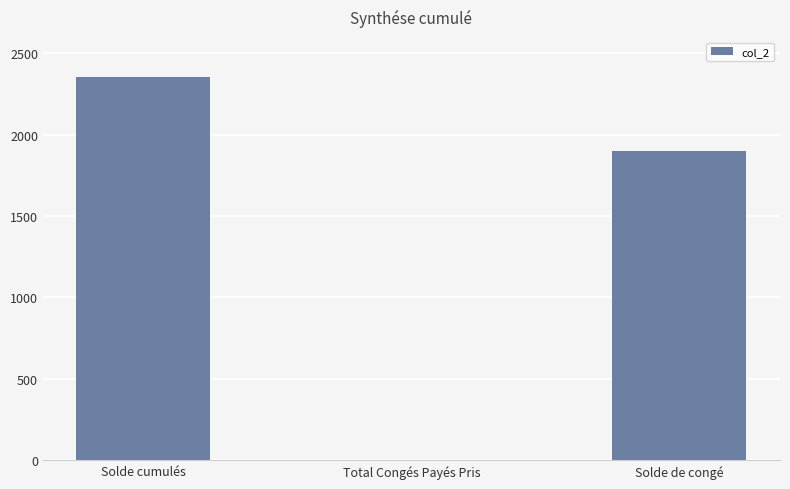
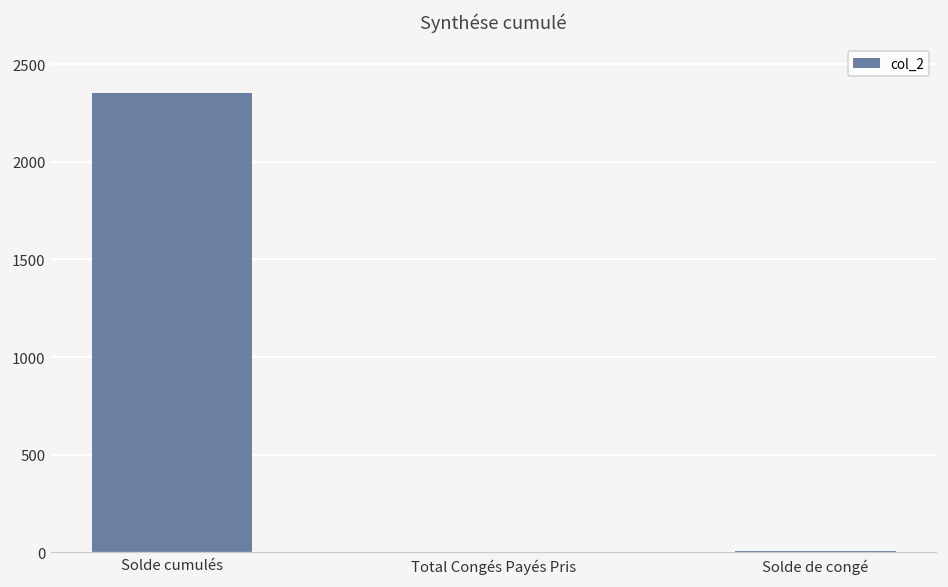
  {
    "Solde cumulés": 2350,
    "Total Congés Payés Pris": 0,
-   "Solde de congé": 1900
+   "Solde de congé": 10
  }
